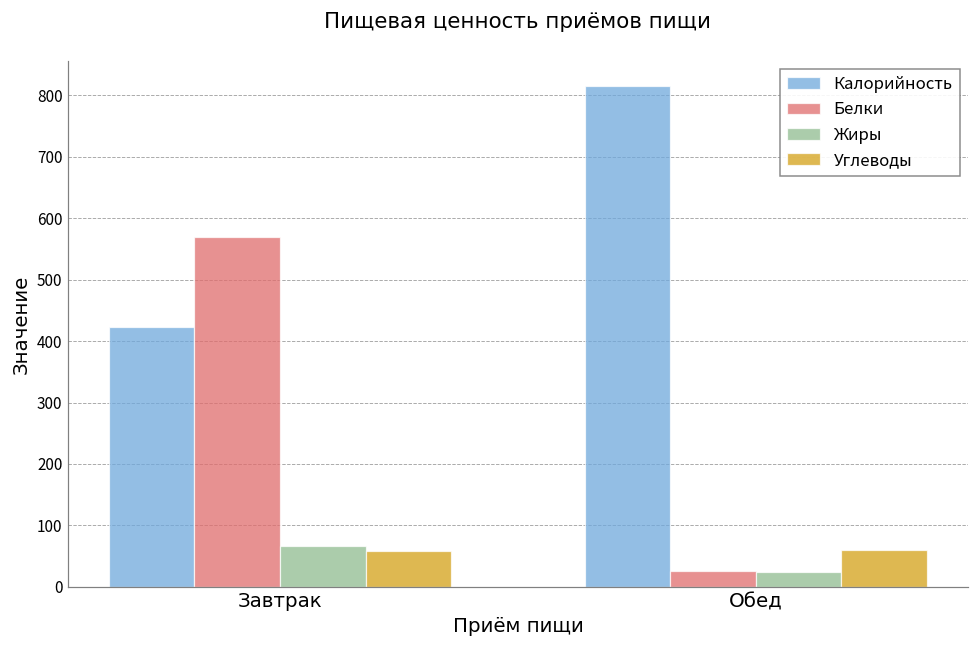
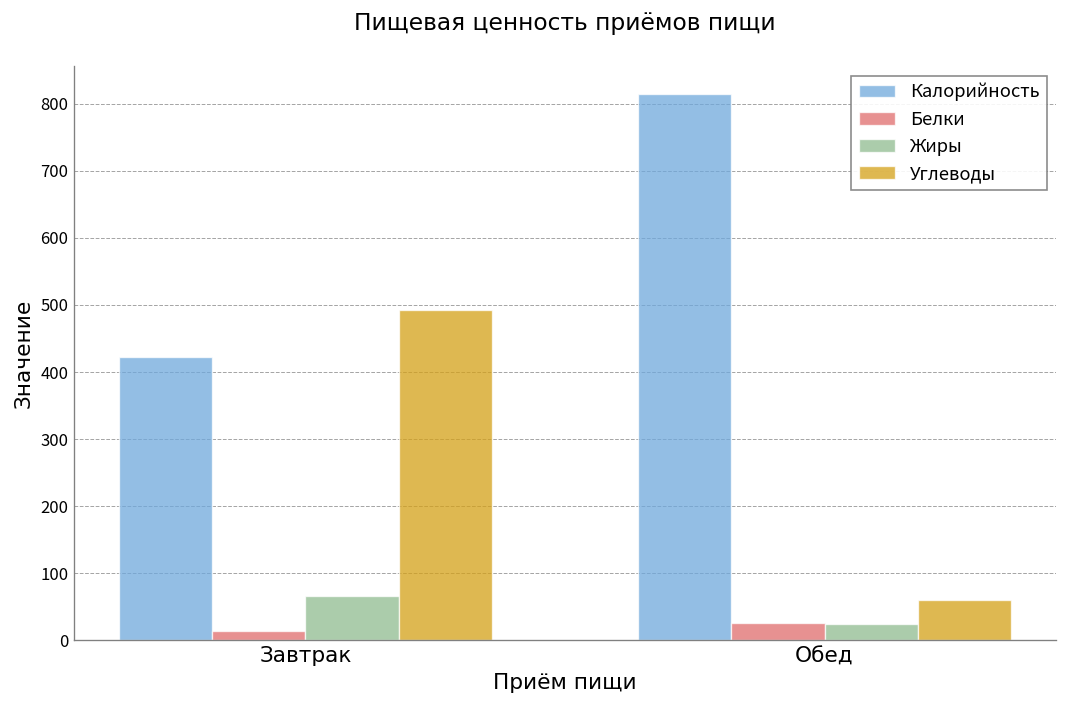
  {
    "Калорийность": {
      "Завтрак": 420,
      "Обед": 820
    },
    "Белки": {
-     "Завтрак": 570,
+     "Завтрак": 10,
      "Обед": 30
    },
    "Жиры": {
      "Завтрак": 70,
      "Обед": 30
    },
    "Углеводы": {
-     "Завтрак": 60,
+     "Завтрак": 490,
      "Обед": 60
    }
  }
